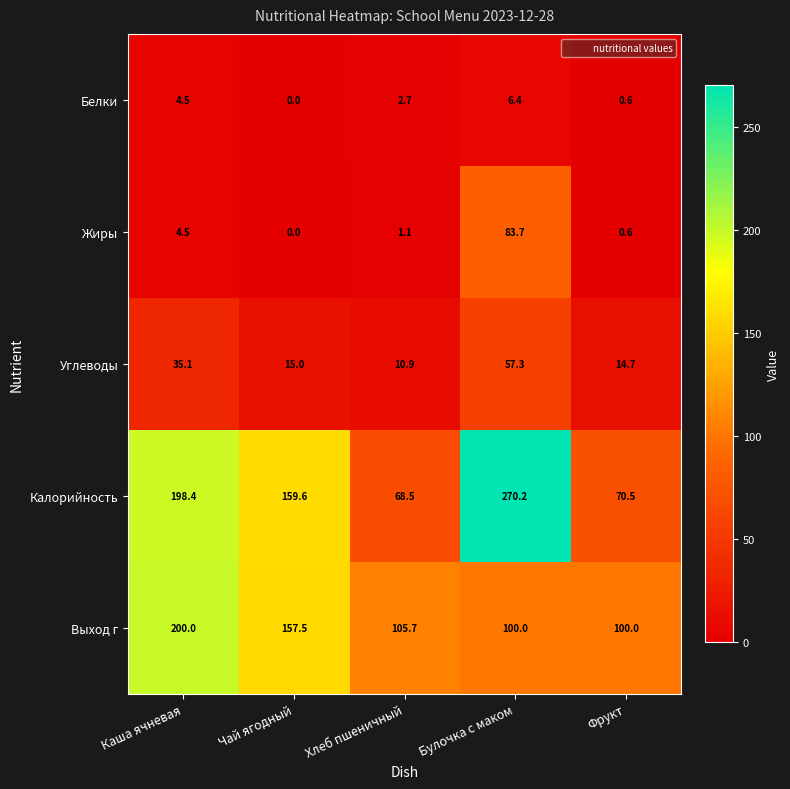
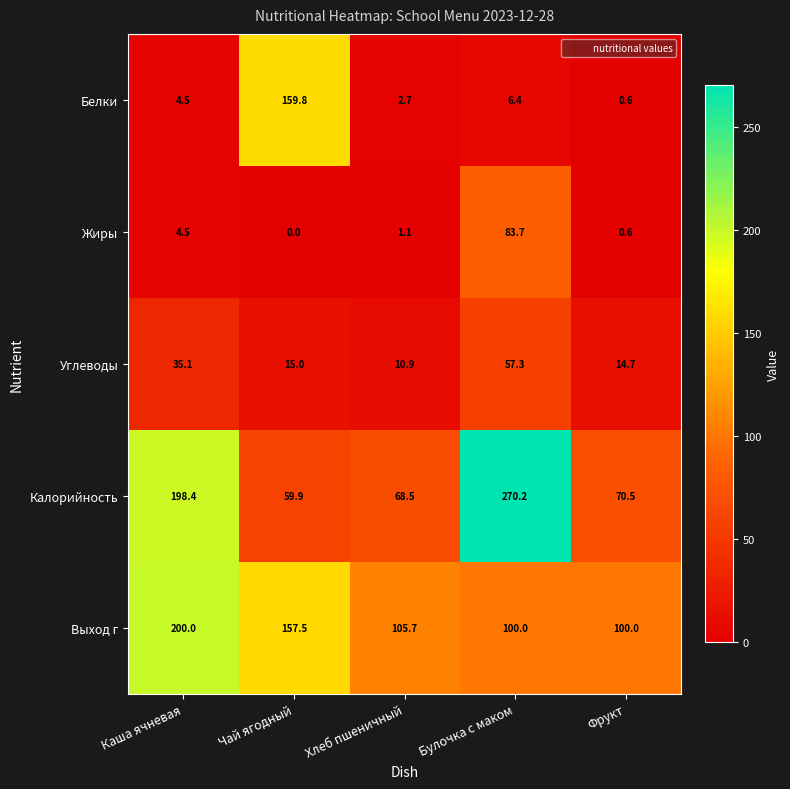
  {
    "Белки": {
      "Каша ячневая": 4.5,
-     "Чай ягодный": 0.0,
+     "Чай ягодный": 159.8,
      "Хлеб пшеничный": 2.7,
      "Булочка с маком": 6.4,
      "Фрукт": 0.6
    },
    "Жиры": {
      "Каша ячневая": 4.5,
      "Чай ягодный": 0.0,
      "Хлеб пшеничный": 1.1,
      "Булочка с маком": 83.7,
      "Фрукт": 0.6
    },
    "Углеводы": {
      "Каша ячневая": 35.1,
      "Чай ягодный": 15.0,
      "Хлеб пшеничный": 10.9,
      "Булочка с маком": 57.3,
      "Фрукт": 14.7
    },
    "Калорийность": {
      "Каша ячневая": 198.4,
-     "Чай ягодный": 159.6,
+     "Чай ягодный": 59.9,
      "Хлеб пшеничный": 68.5,
      "Булочка с маком": 270.2,
      "Фрукт": 70.5
    },
    "Выход г": {
      "Каша ячневая": 200.0,
      "Чай ягодный": 157.5,
      "Хлеб пшеничный": 105.7,
      "Булочка с маком": 100.0,
      "Фрукт": 100.0
    }
  }
